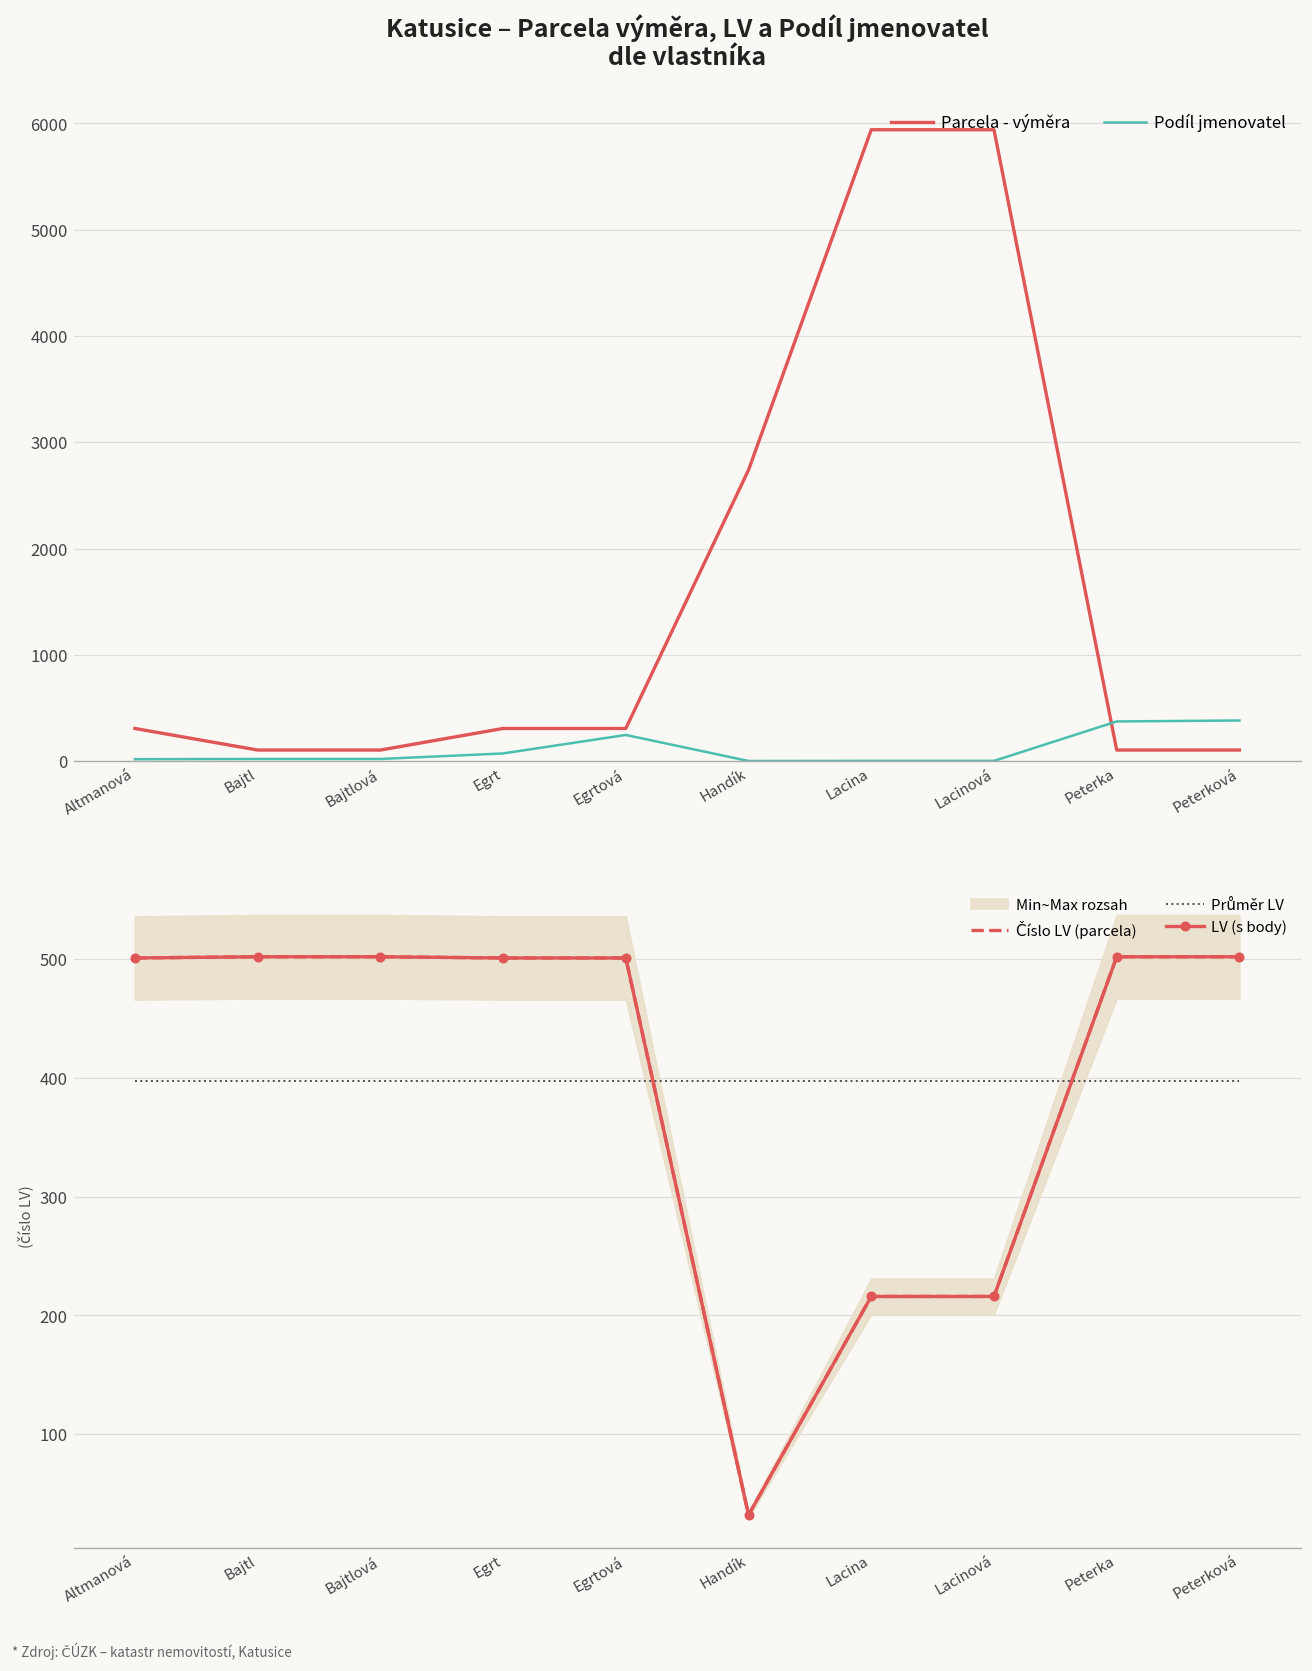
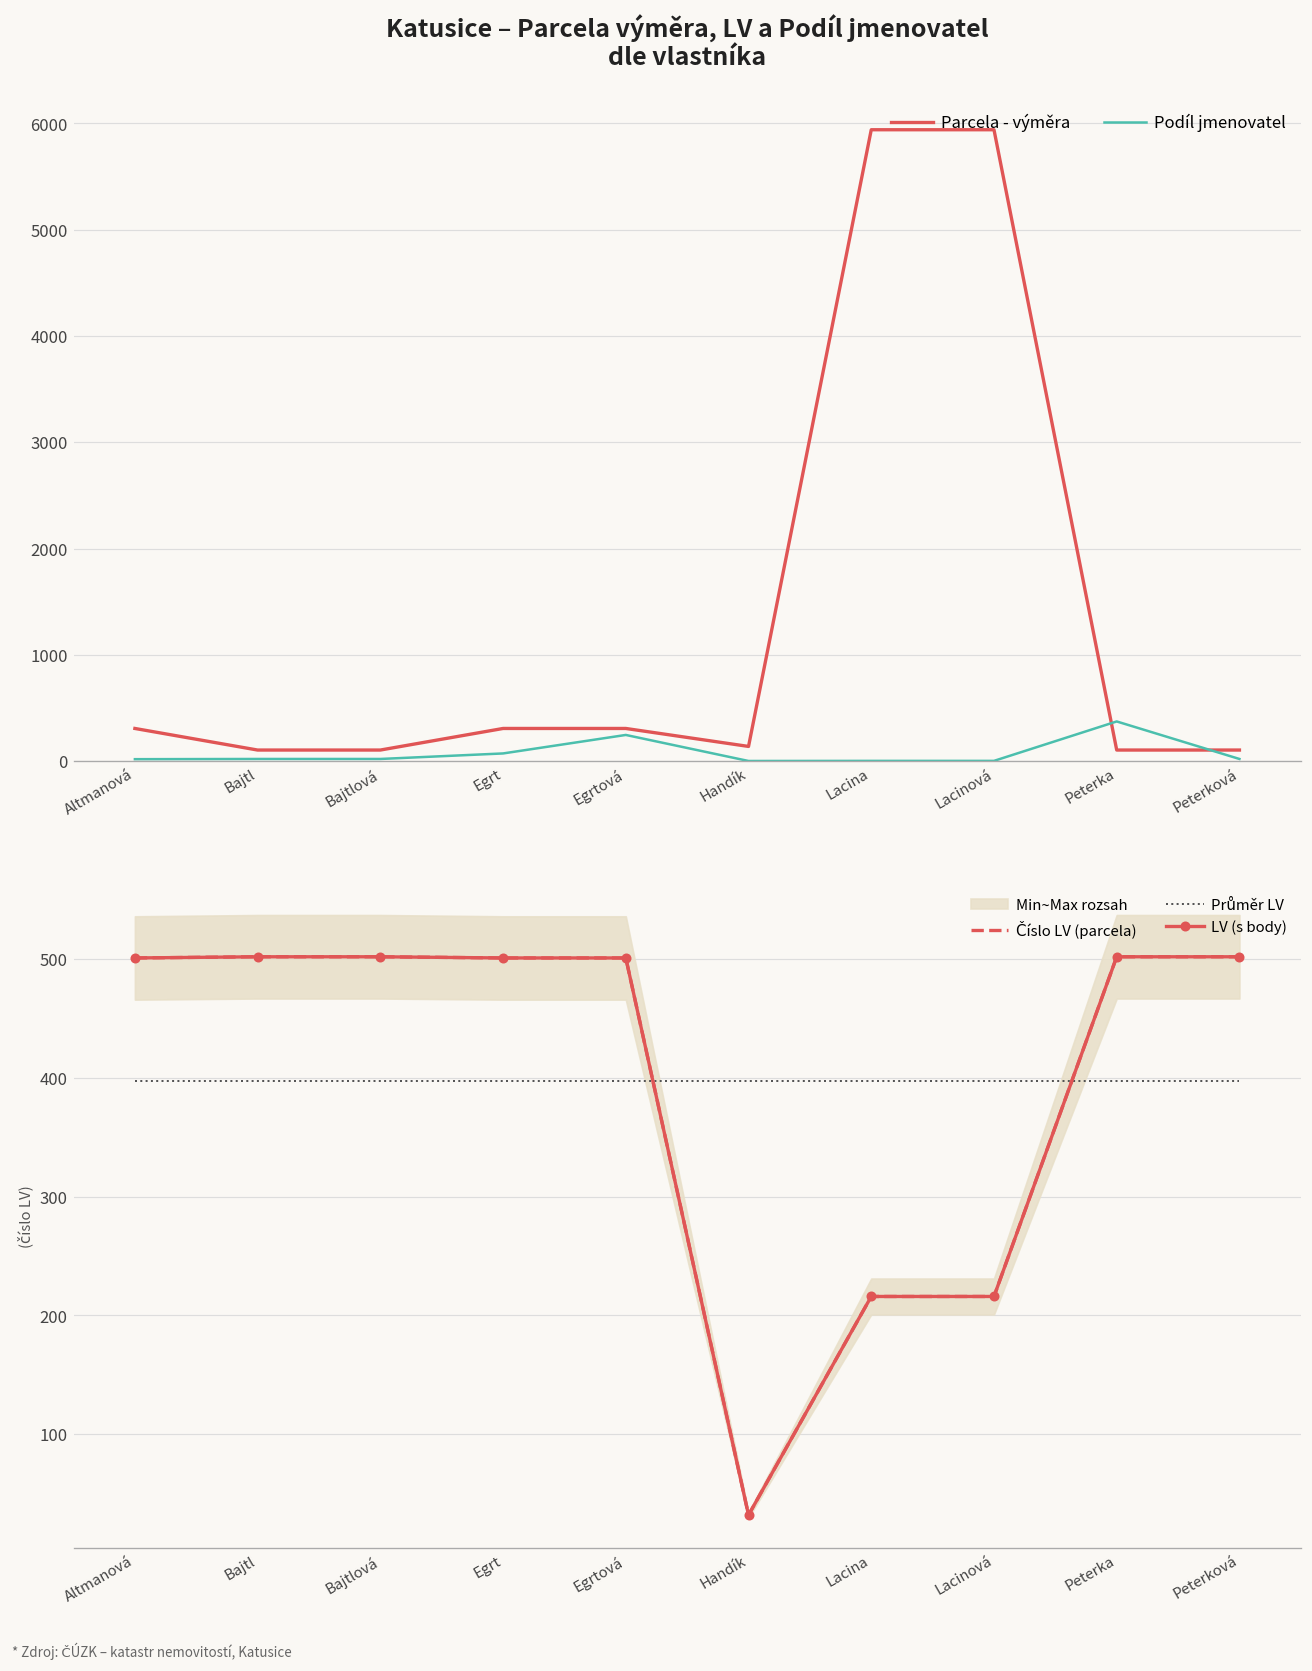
  {
    "Katusice – Parcela výměra, LV a Podíl jmenovatel dle vlastníka": {
      "Parcela - výměra": {
        "Altmanová": 300,
        "Bajtl": 100,
        "Bajtlová": 100,
        "Egrt": 300,
        "Egrtová": 300,
-       "Handík": 2700,
+       "Handík": 100,
        "Lacina": 5900,
        "Lacinová": 5900,
        "Peterka": 100,
        "Peterková": 100
      },
      "Podíl jmenovatel": {
        "Altmanová": 0,
        "Bajtl": 0,
        "Bajtlová": 0,
        "Egrt": 100,
        "Egrtová": 200,
        "Handík": 0,
        "Lacina": 0,
        "Lacinová": 0,
        "Peterka": 400,
-       "Peterková": 400
+       "Peterková": 0
      }
    }
  }
